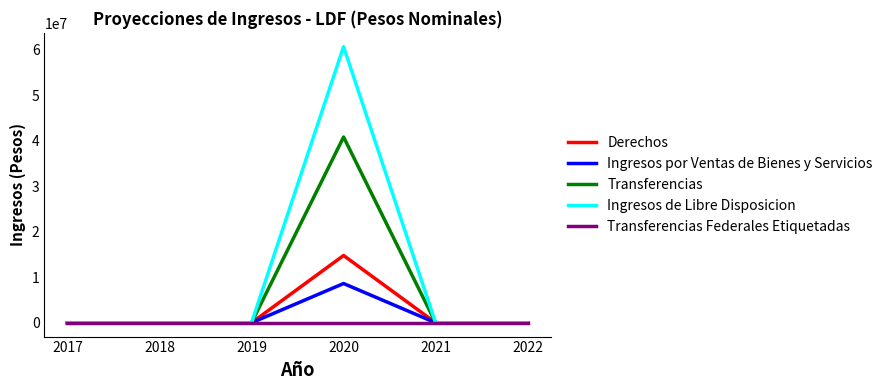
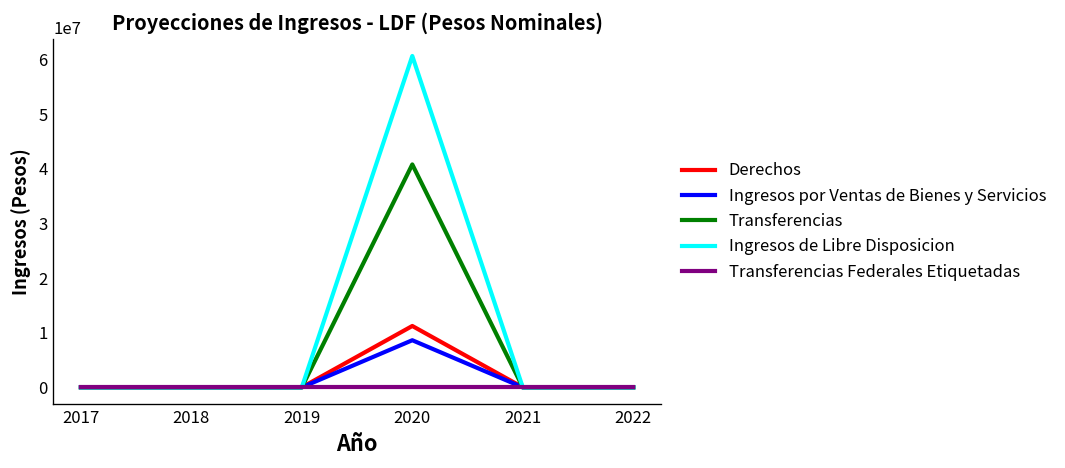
  {
    "Derechos": {
-     "2020": 15000000
+     "2020": 11000000
    },
    "Ingresos por Ventas de Bienes y Servicios": {
      "2020": 9000000
    },
    "Transferencias": {
      "2020": 41000000
    },
    "Ingresos de Libre Disposicion": {
      "2020": 61000000
    },
    "Transferencias Federales Etiquetadas": {
      "2020": 0
    }
  }
